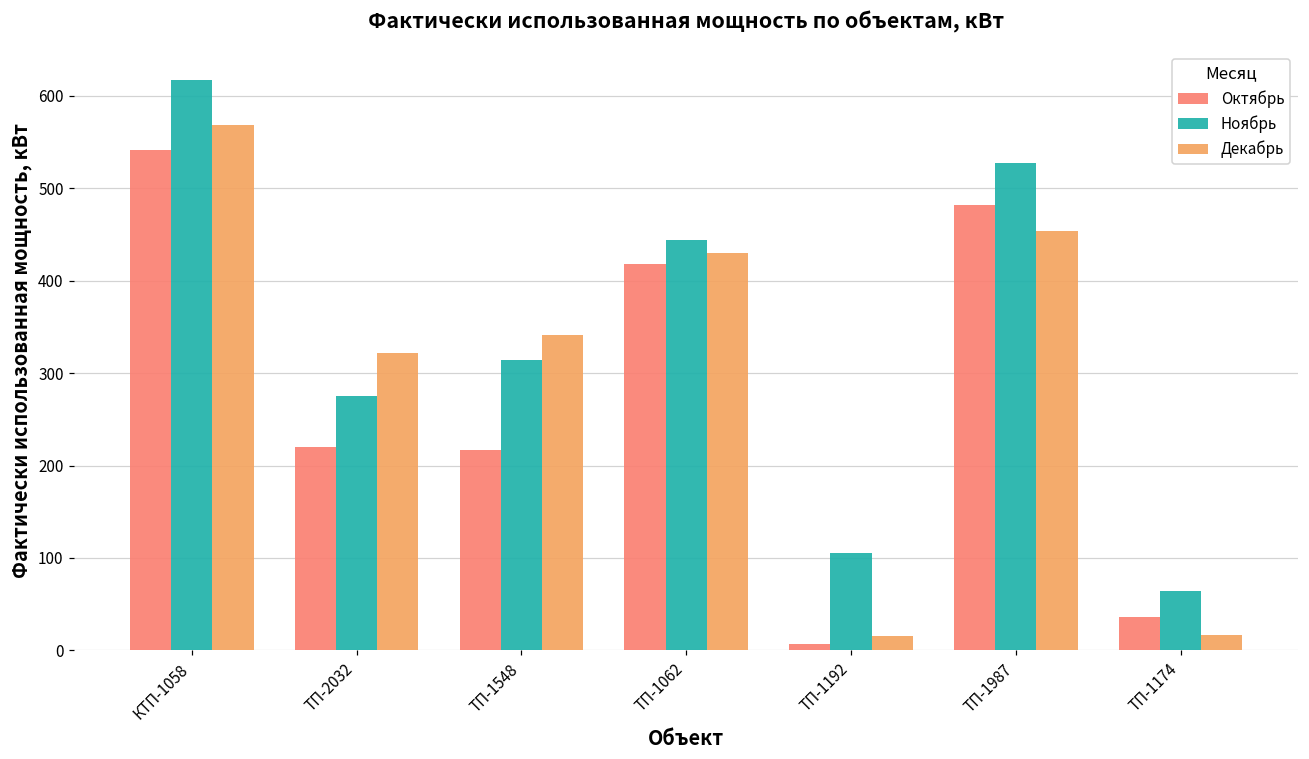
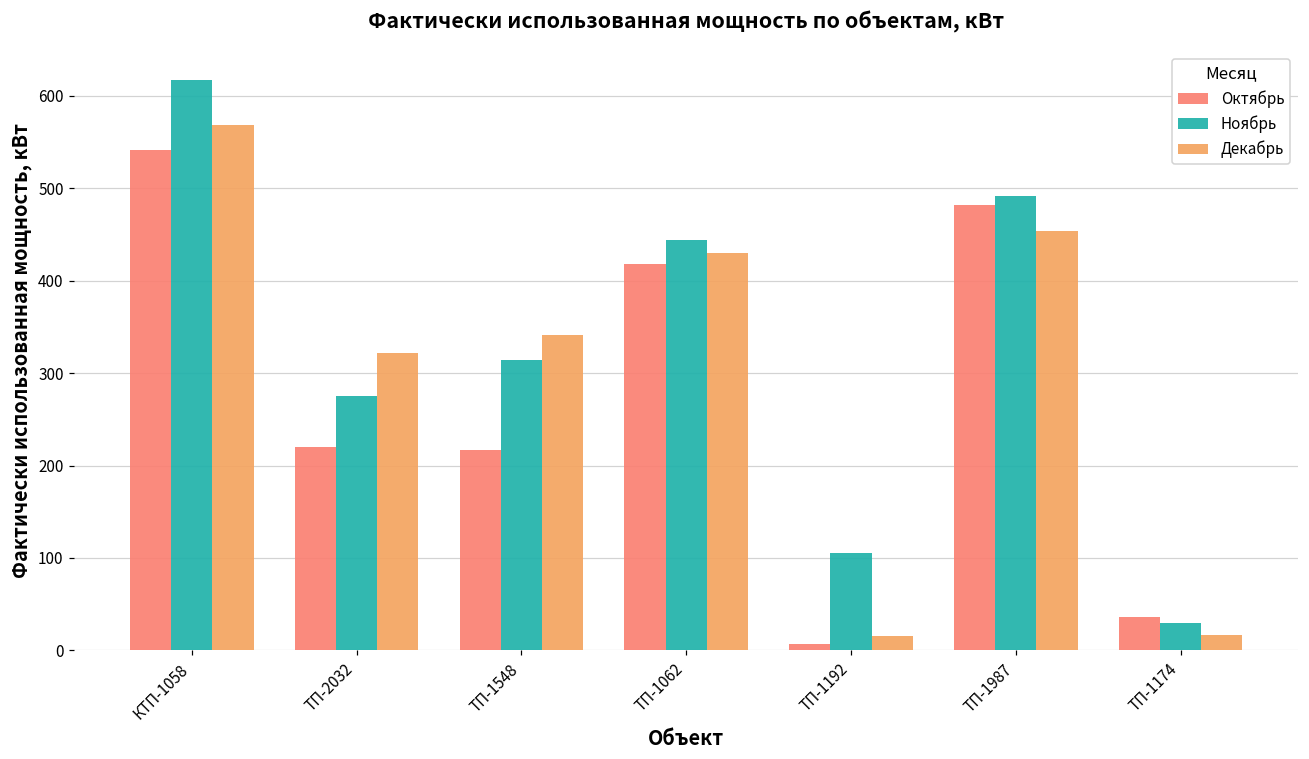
  {
    "Ноябрь": {
      "КТП-1058": 620,
      "ТП-2032": 280,
      "ТП-1548": 310,
      "ТП-1062": 440,
      "ТП-1192": 110,
-     "ТП-1987": 530,
-     "ТП-1174": 60
+     "ТП-1987": 490,
+     "ТП-1174": 30
    }
  }
